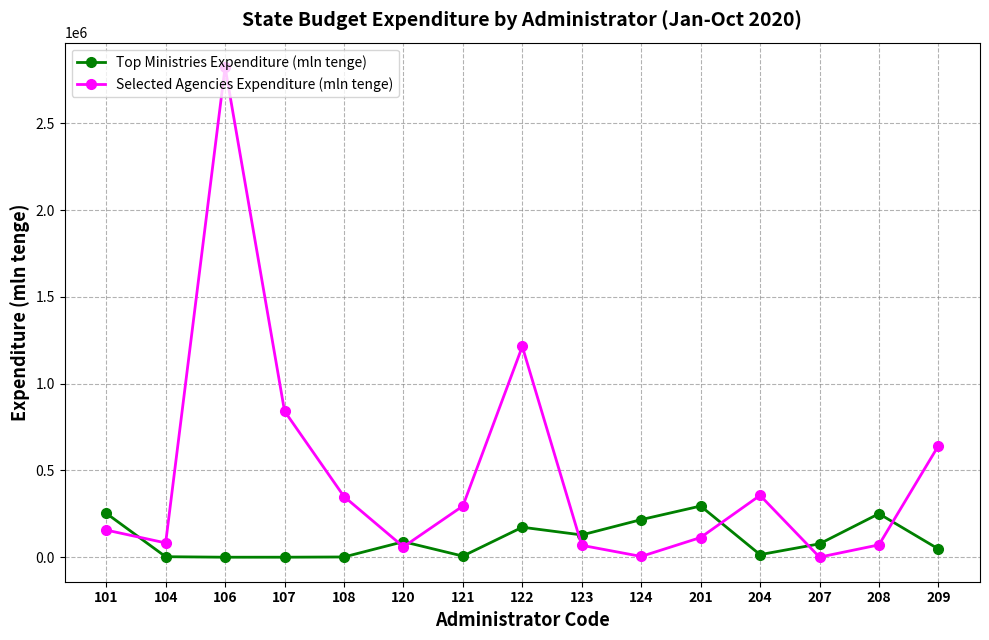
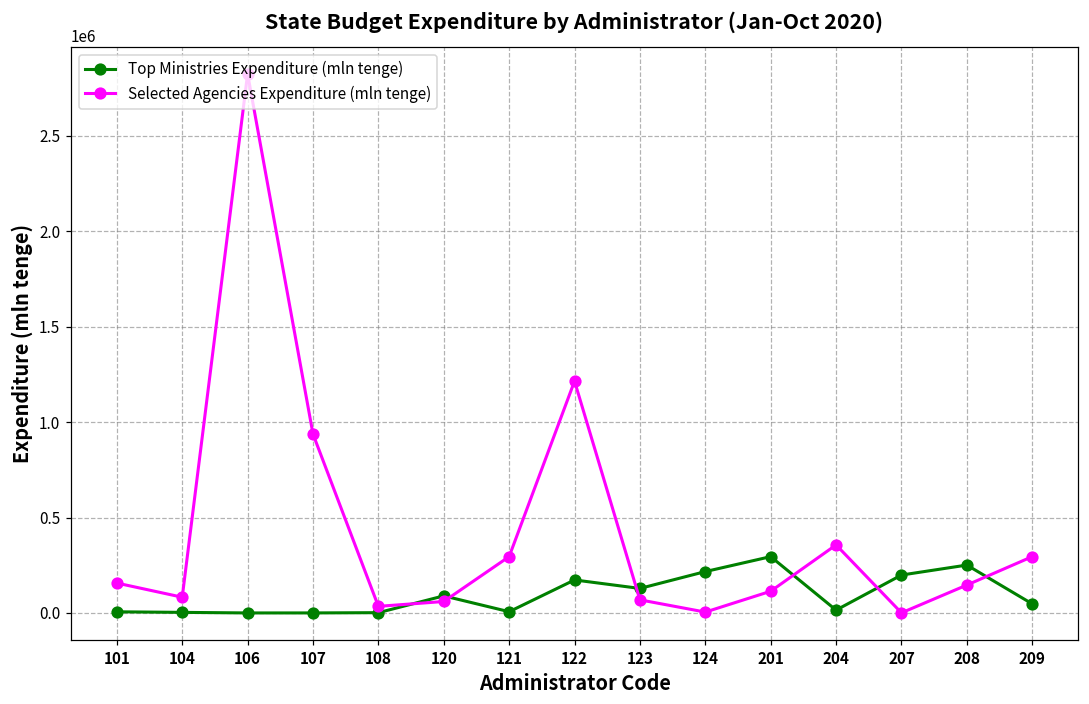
  {
    "Top Ministries Expenditure (mln tenge)": {
-     "101": 250000,
+     "101": 10000,
      "104": 0,
      "106": 0,
      "107": 0,
      "108": 0,
      "120": 90000,
      "121": 10000,
      "122": 170000,
      "123": 130000,
      "124": 220000,
      "201": 300000,
      "204": 10000,
-     "207": 80000,
+     "207": 200000,
      "208": 250000,
      "209": 50000
    },
    "Selected Agencies Expenditure (mln tenge)": {
      "101": 160000,
      "104": 80000,
-     "107": 840000,
-     "108": 350000,
+     "107": 940000,
+     "108": 30000,
      "120": 60000,
      "121": 300000,
      "122": 1210000,
      "123": 70000,
      "124": 0,
      "201": 110000,
      "204": 360000,
      "207": 0,
-     "208": 70000,
-     "209": 640000
+     "208": 150000,
+     "209": 300000
    }
  }
